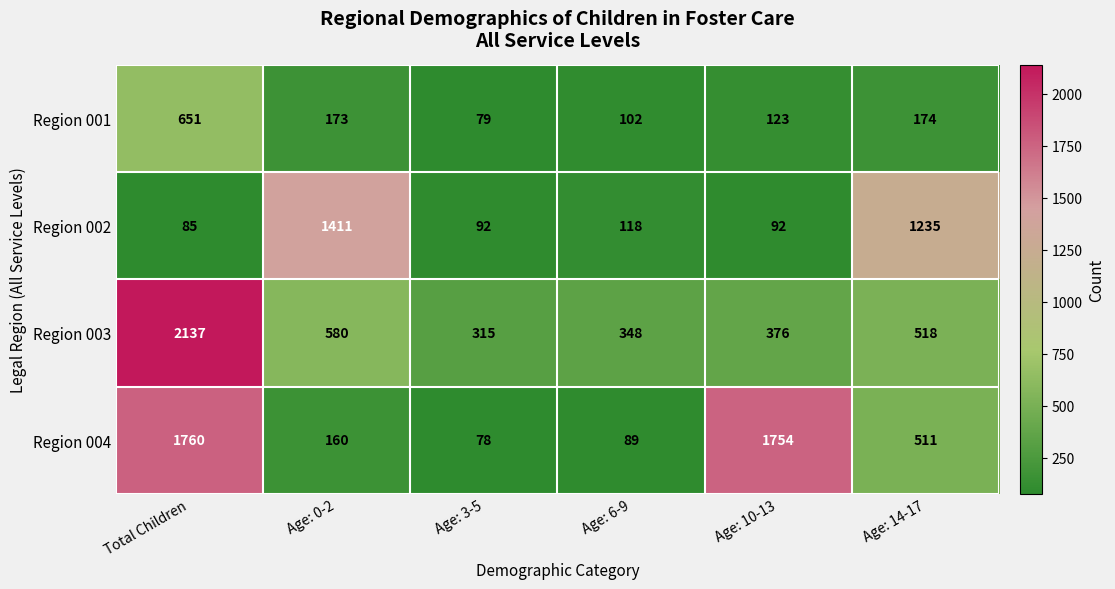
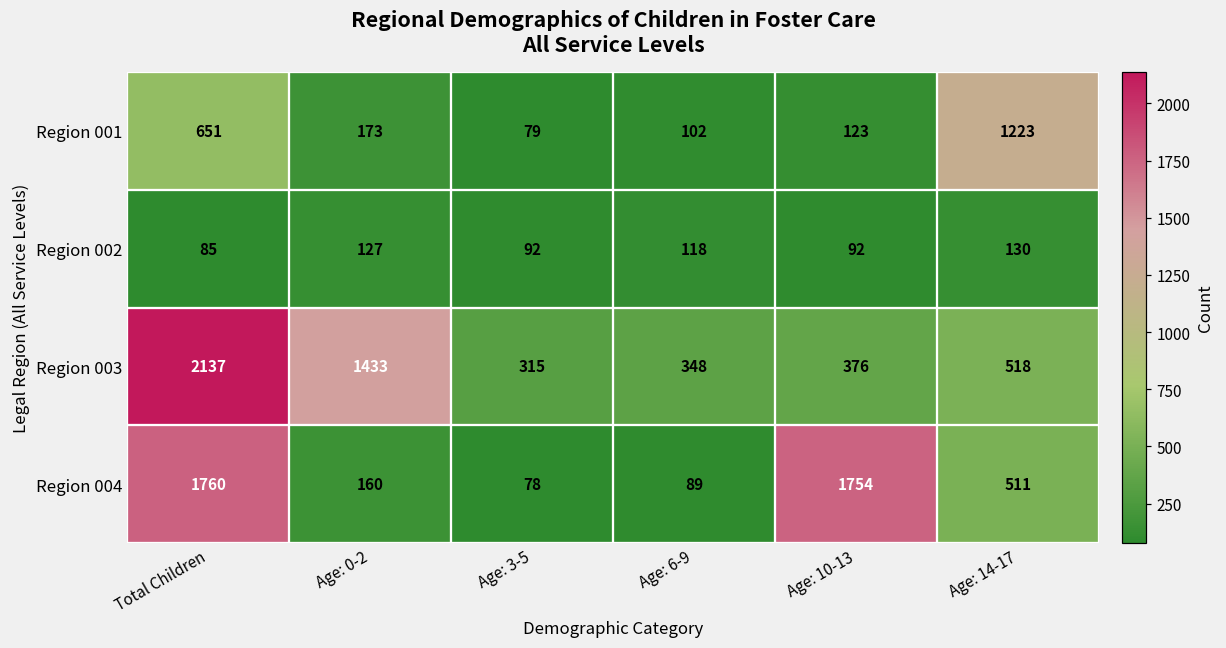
  {
    "Region 001": {
      "Total Children": 651,
      "Age: 0-2": 173,
      "Age: 3-5": 79,
      "Age: 6-9": 102,
      "Age: 10-13": 123,
-     "Age: 14-17": 174
+     "Age: 14-17": 1223
    },
    "Region 002": {
      "Total Children": 85,
-     "Age: 0-2": 1411,
+     "Age: 0-2": 127,
      "Age: 3-5": 92,
      "Age: 6-9": 118,
      "Age: 10-13": 92,
-     "Age: 14-17": 1235
+     "Age: 14-17": 130
    },
    "Region 003": {
      "Total Children": 2137,
-     "Age: 0-2": 580,
+     "Age: 0-2": 1433,
      "Age: 3-5": 315,
      "Age: 6-9": 348,
      "Age: 10-13": 376,
      "Age: 14-17": 518
    },
    "Region 004": {
      "Total Children": 1760,
      "Age: 0-2": 160,
      "Age: 3-5": 78,
      "Age: 6-9": 89,
      "Age: 10-13": 1754,
      "Age: 14-17": 511
    }
  }
